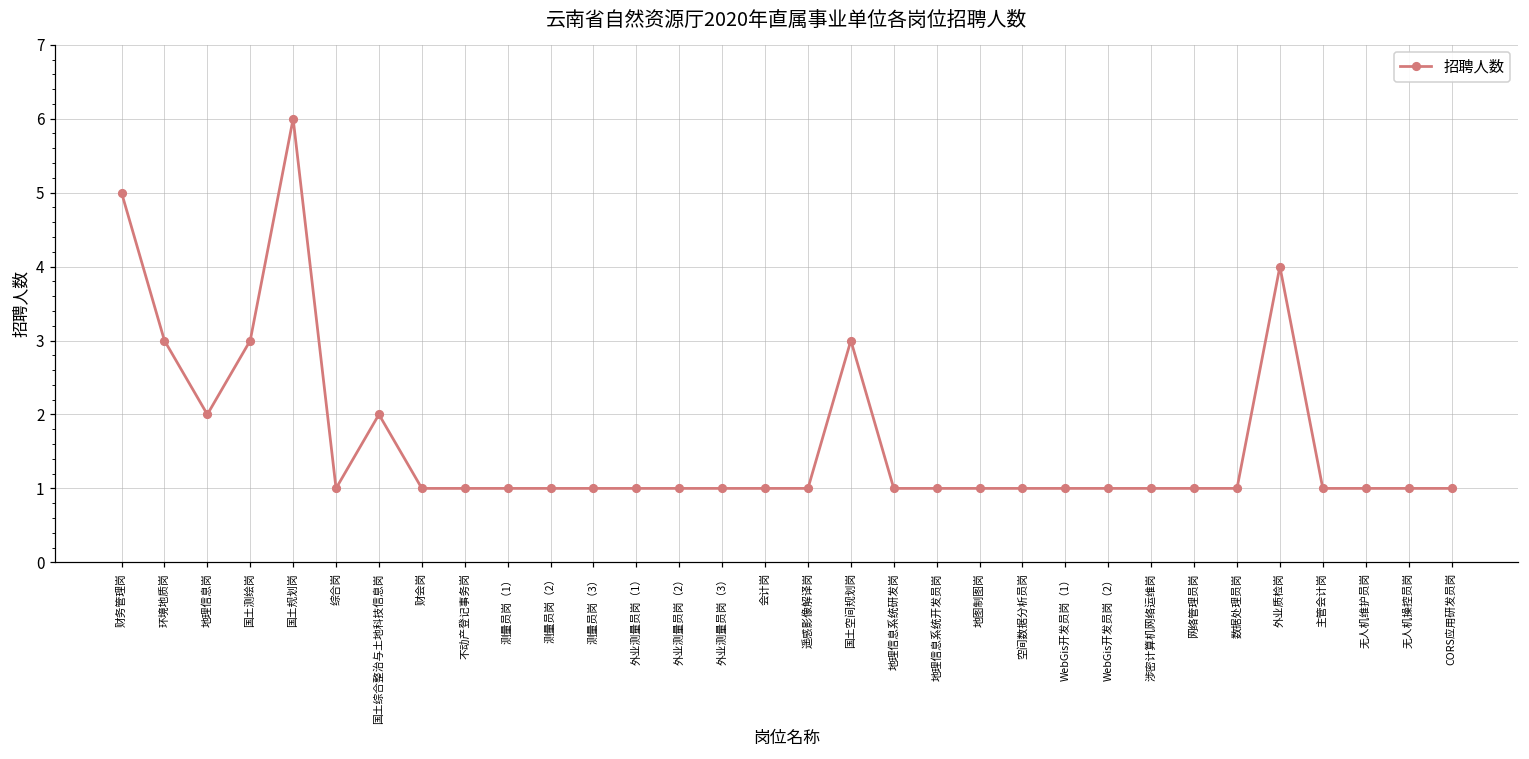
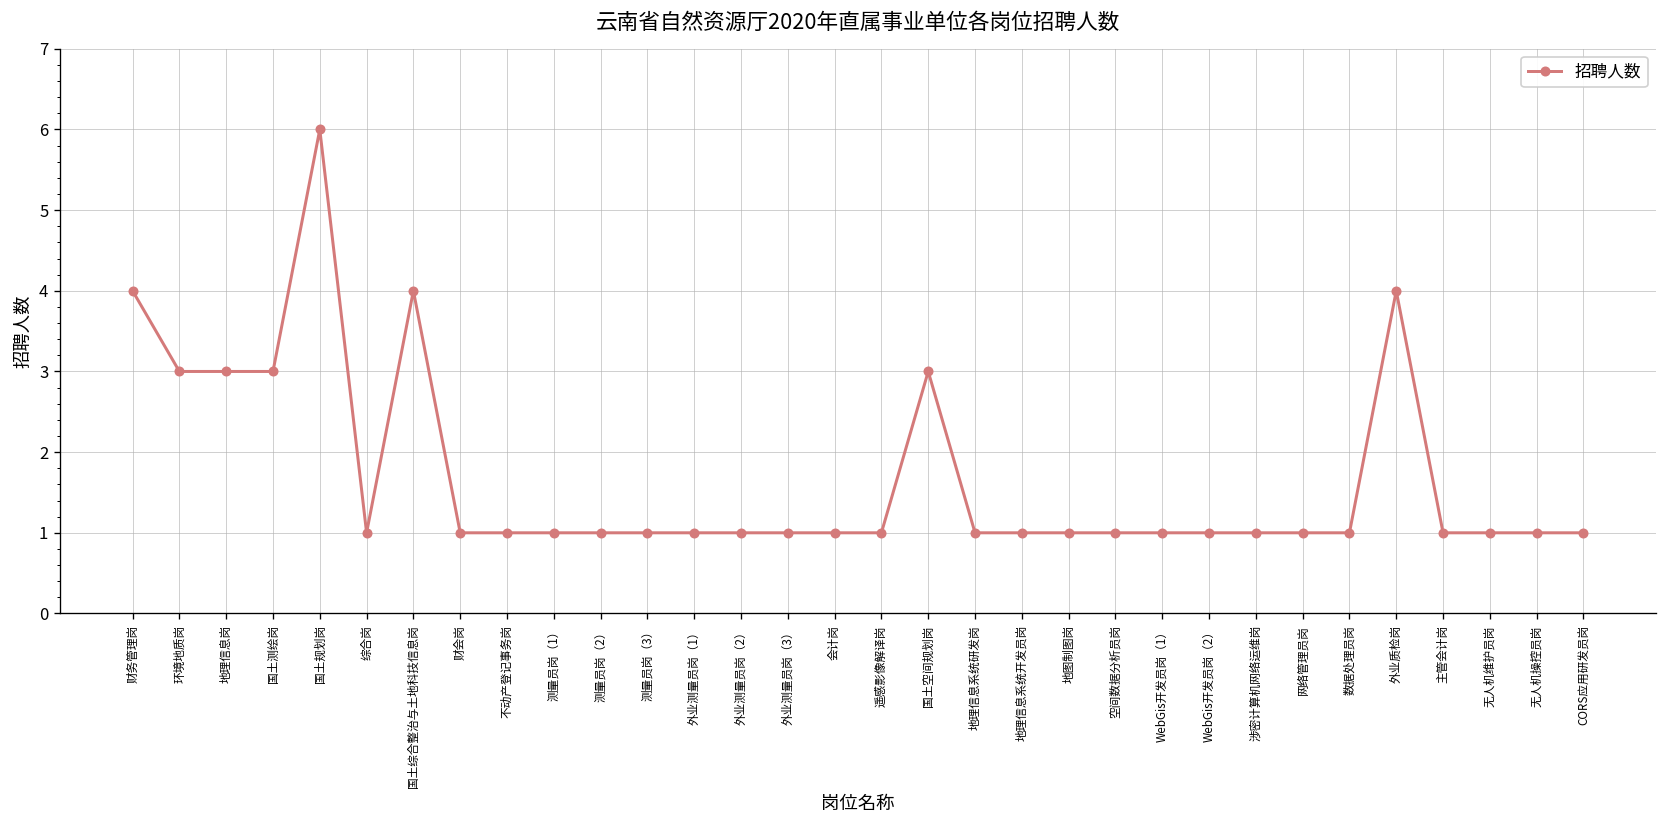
  {
-   "财务管理岗": 5,
+   "财务管理岗": 4,
    "环境地质岗": 3,
-   "地理信息岗": 2,
+   "地理信息岗": 3,
    "国土测绘岗": 3,
    "国土规划岗": 6,
    "综合岗": 1,
-   "国土综合整治与土地科技信息岗": 2,
+   "国土综合整治与土地科技信息岗": 4,
    "财会岗": 1,
    "不动产登记事务岗": 1,
    "测量员岗（1）": 1,
    "测量员岗（2）": 1,
    "测量员岗（3）": 1,
    "外业测量员岗（1）": 1,
    "外业测量员岗（2）": 1,
    "外业测量员岗（3）": 1,
    "会计岗": 1,
    "遥感影像解译岗": 1,
    "国土空间规划岗": 3,
    "地理信息系统研发岗": 1,
    "地理信息系统开发员岗": 1,
    "地图制图岗": 1,
    "空间数据分析员岗": 1,
    "WebGis开发员岗（1）": 1,
    "WebGis开发员岗（2）": 1,
    "涉密计算机网络运维岗": 1,
    "网络管理员岗": 1,
    "数据处理员岗": 1,
    "外业质检岗": 4,
    "主管会计岗": 1,
    "无人机维护员岗": 1,
    "无人机操控员岗": 1,
    "CORS应用研发员岗": 1
  }
